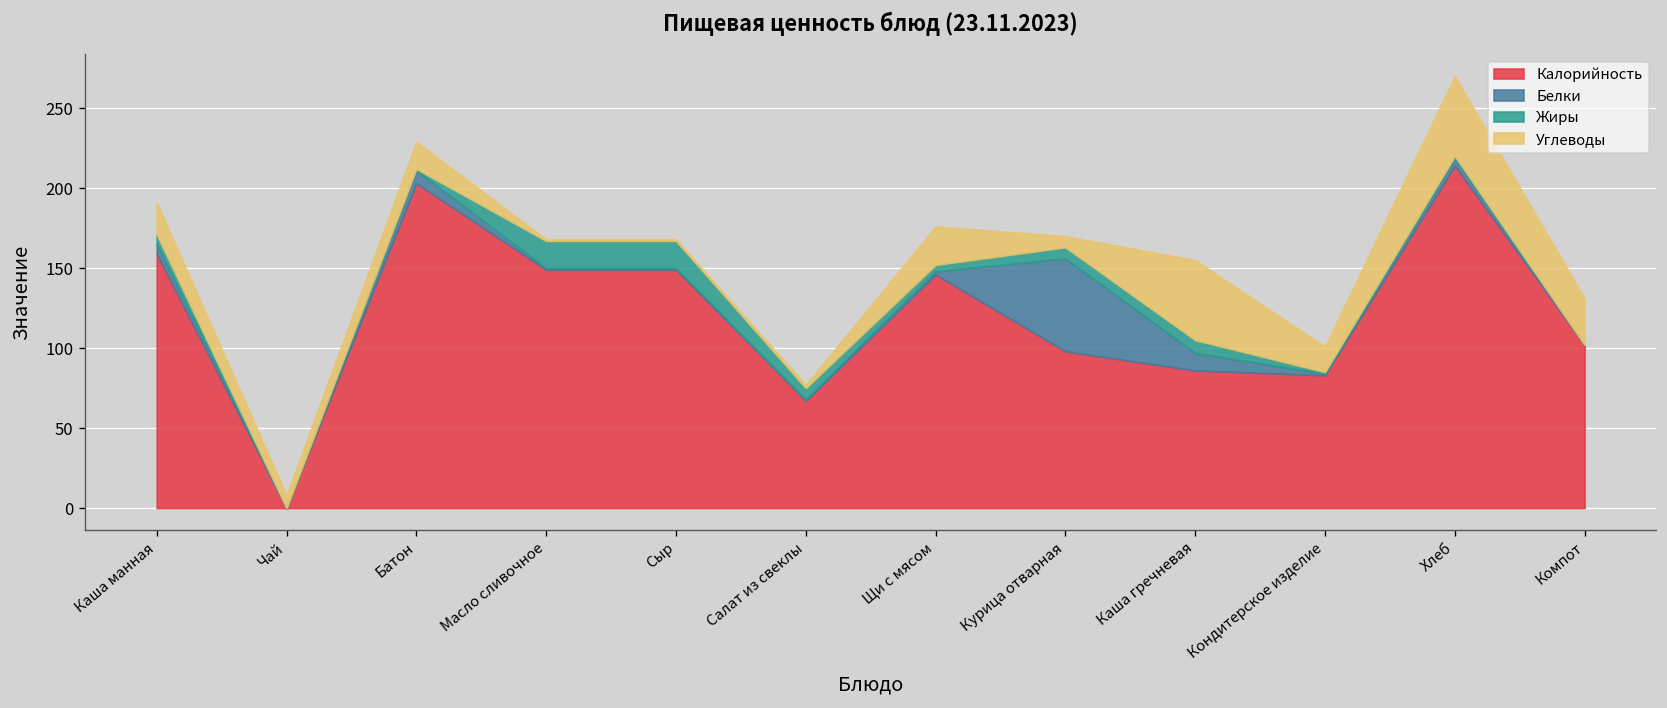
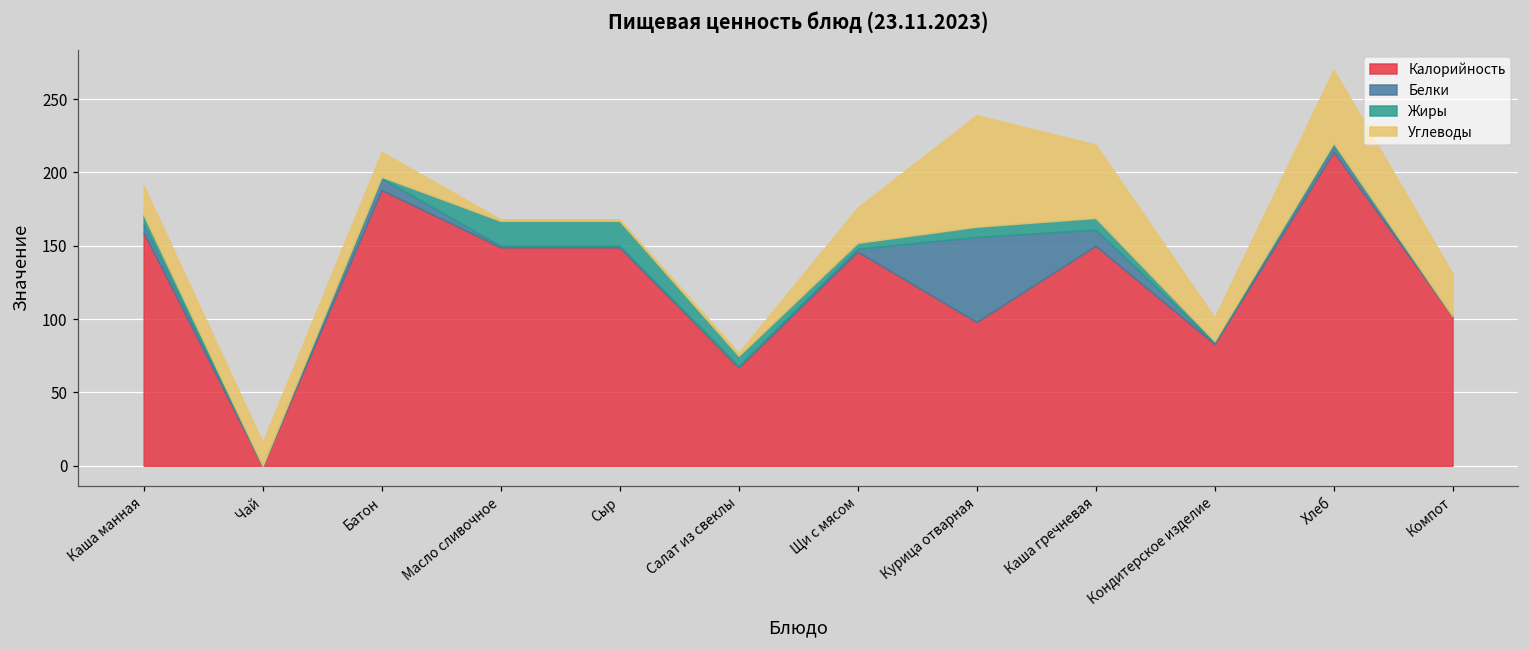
  {
    "Калорийность": {
      "Каша манная": 159,
-     "Батон": 203,
+     "Батон": 188,
      "Щи с мясом": 146,
      "Курица отварная": 98,
-     "Каша гречневая": 86,
+     "Каша гречневая": 150,
      "Хлеб": 214
    },
    "Углеводы": {
      "Каша манная": 20,
-     "Чай": 8,
+     "Чай": 16,
      "Батон": 17,
      "Салат из свеклы": 2,
      "Щи с мясом": 24,
-     "Курица отварная": 7,
+     "Курица отварная": 76,
      "Каша гречневая": 50,
      "Кондитерское изделие": 16,
      "Хлеб": 50,
      "Компот": 29
    }
  }
